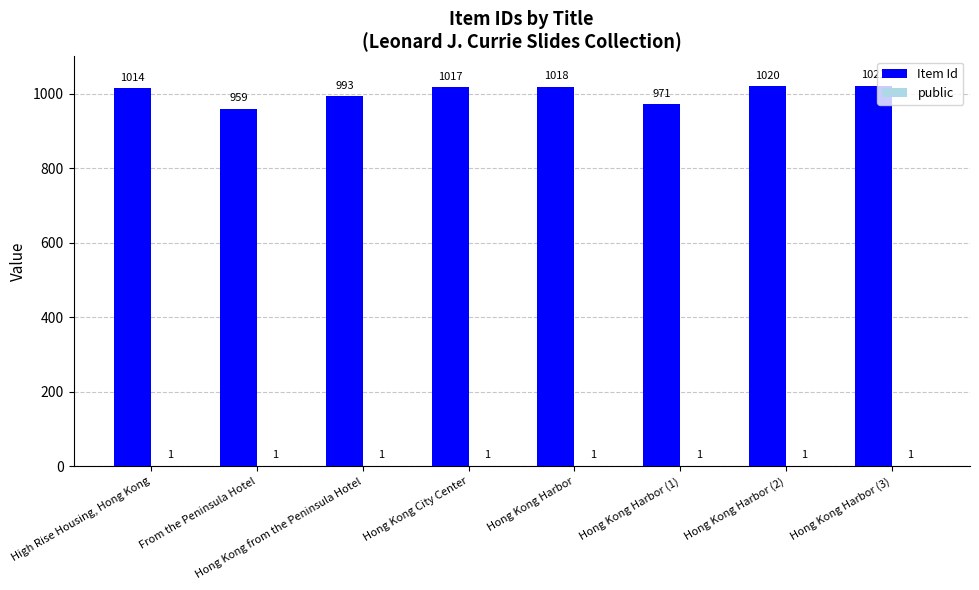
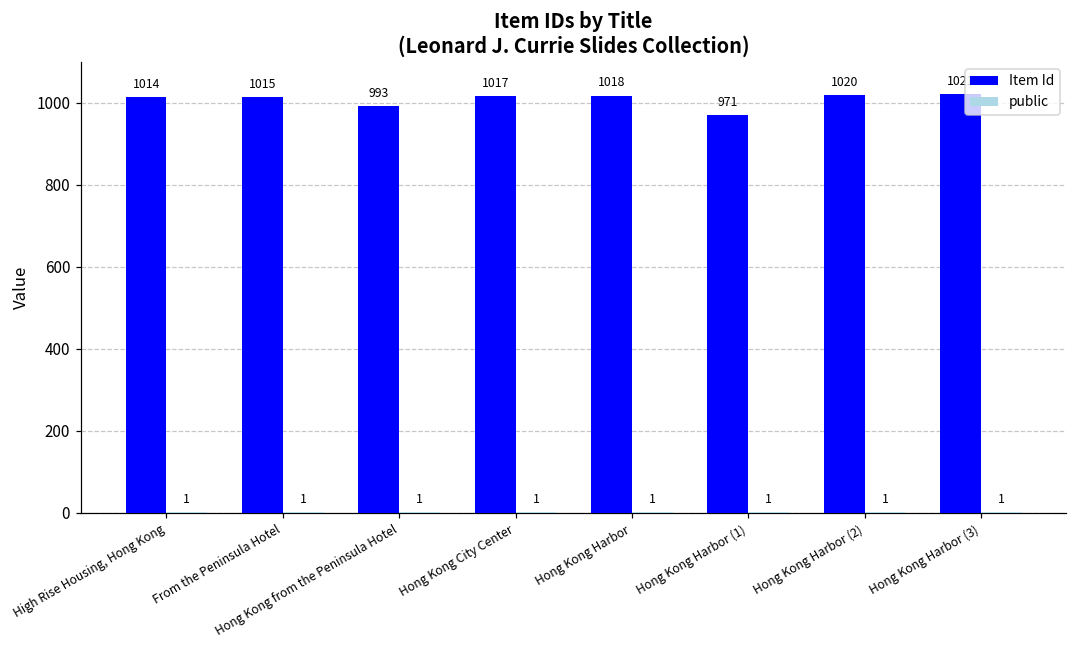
  {
    "Item Id": {
      "High Rise Housing, Hong Kong": 1014,
-     "From the Peninsula Hotel": 959,
+     "From the Peninsula Hotel": 1015,
      "Hong Kong from the Peninsula Hotel": 993,
      "Hong Kong City Center": 1017,
      "Hong Kong Harbor": 1018,
      "Hong Kong Harbor (1)": 971,
      "Hong Kong Harbor (2)": 1020
    },
    "public": {
      "High Rise Housing, Hong Kong": 1,
      "From the Peninsula Hotel": 1,
      "Hong Kong from the Peninsula Hotel": 1,
      "Hong Kong City Center": 1,
      "Hong Kong Harbor": 1,
      "Hong Kong Harbor (1)": 1,
      "Hong Kong Harbor (2)": 1,
      "Hong Kong Harbor (3)": 1
    }
  }
